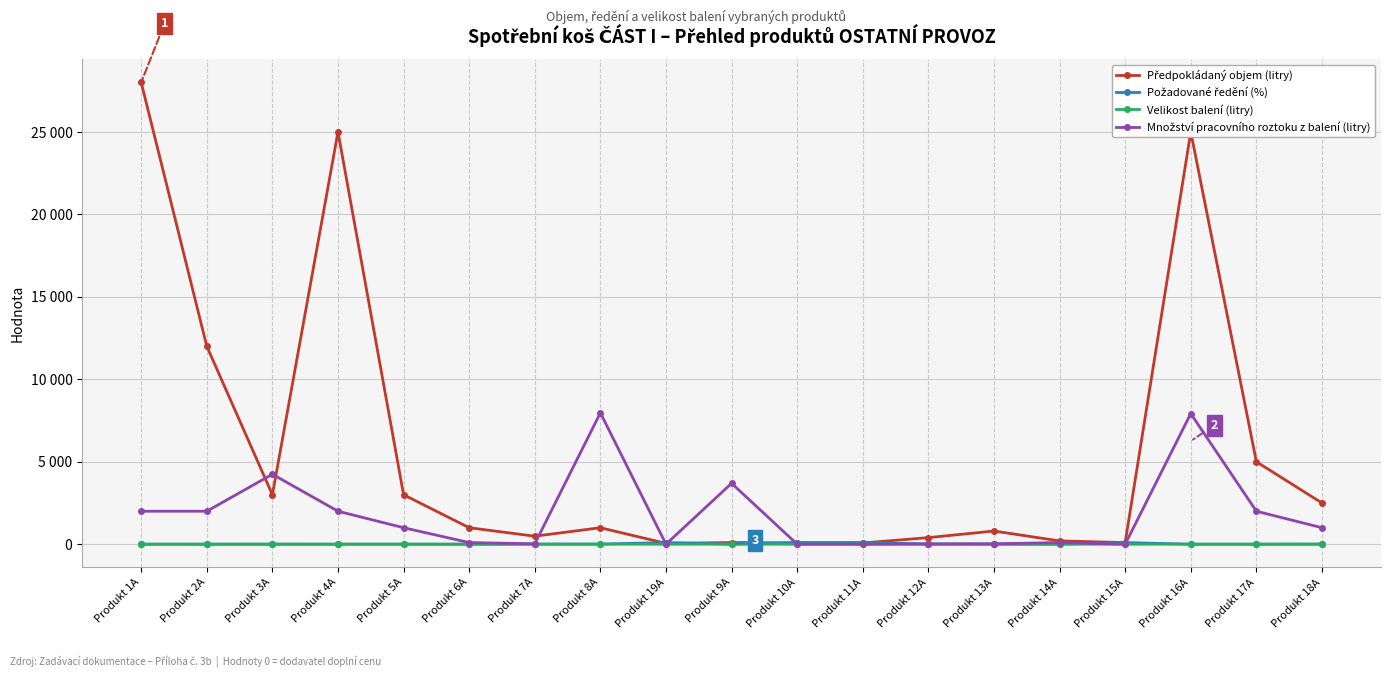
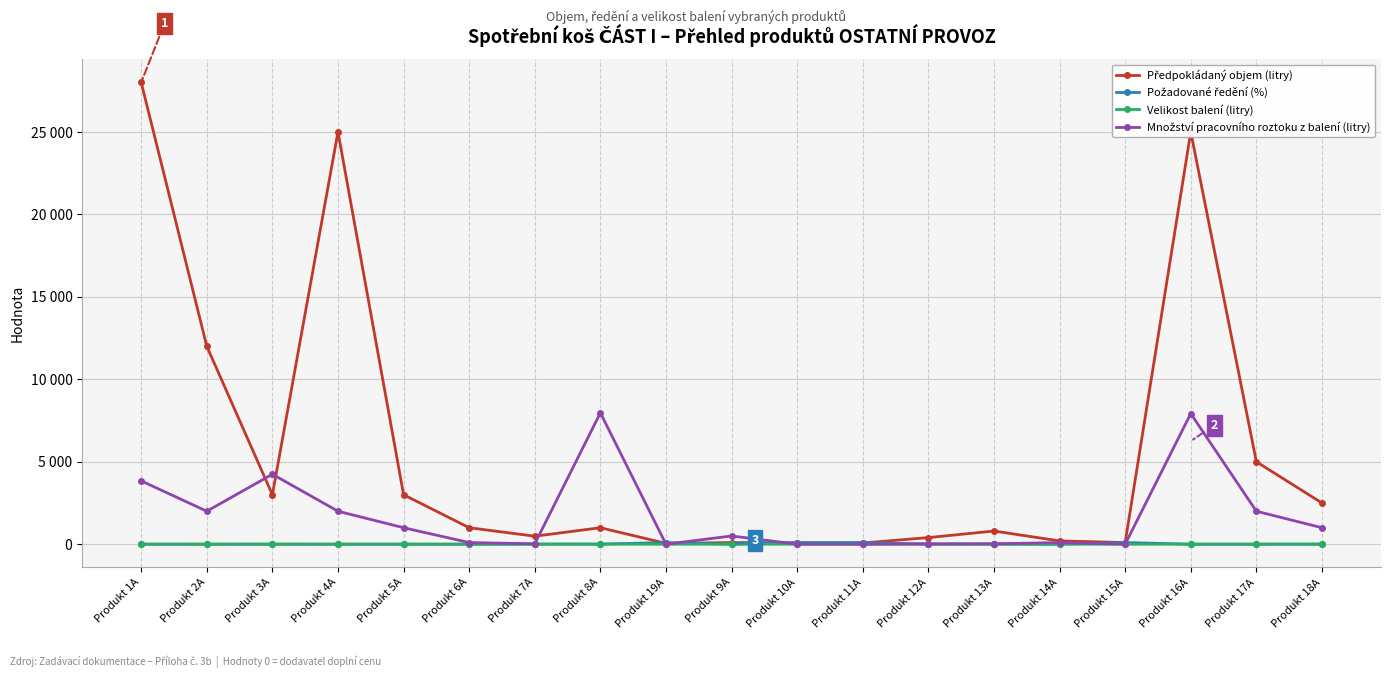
  {
    "Předpokládaný objem (litry)": {
      "Produkt 1A": 28000,
      "Produkt 2A": 12000,
      "Produkt 3A": 3000,
      "Produkt 4A": 25000,
      "Produkt 5A": 3000,
      "Produkt 6A": 1000,
      "Produkt 7A": 500,
      "Produkt 8A": 1000,
      "Produkt 12A": 400,
      "Produkt 13A": 800,
      "Produkt 17A": 5000,
      "Produkt 18A": 2500
    },
    "Množství pracovního roztoku z balení (litry)": {
-     "Produkt 1A": 2000,
+     "Produkt 1A": 3800,
      "Produkt 2A": 2000,
      "Produkt 3A": 4200,
      "Produkt 4A": 2000,
      "Produkt 5A": 1000,
      "Produkt 8A": 8000,
-     "Produkt 9A": 3700,
+     "Produkt 9A": 500,
      "Produkt 17A": 2000,
      "Produkt 18A": 1000
    }
  }
